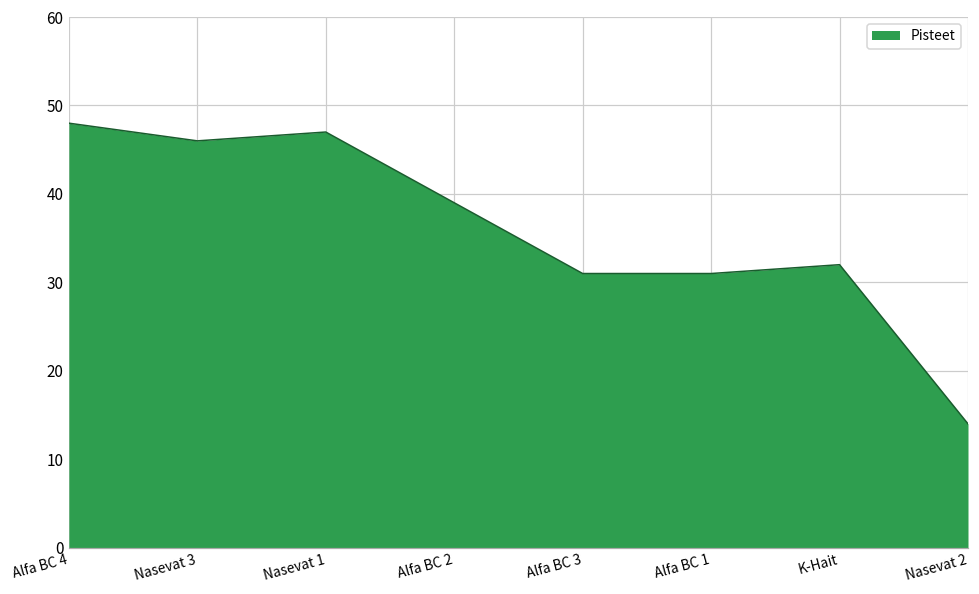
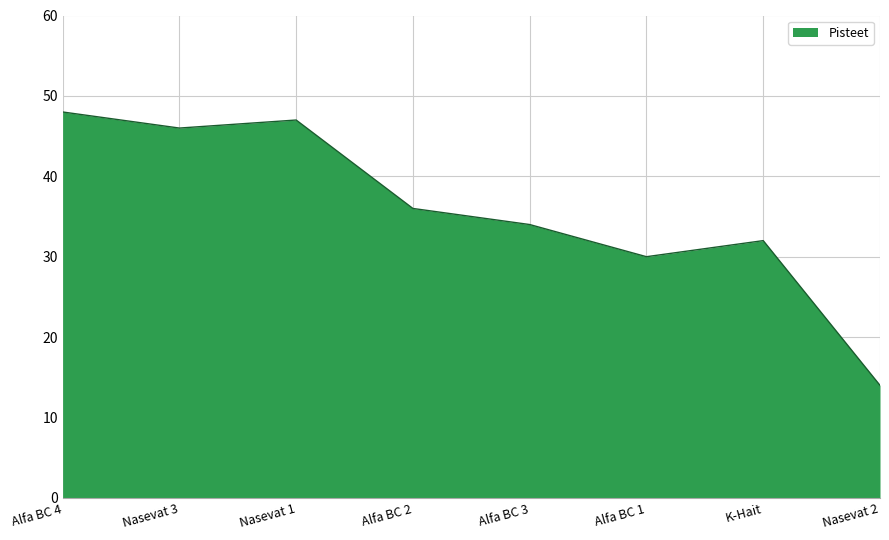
  {
    "Alfa BC 4": 48,
    "Nasevat 3": 46,
    "Nasevat 1": 47,
-   "Alfa BC 2": 39,
-   "Alfa BC 3": 31,
-   "Alfa BC 1": 31,
+   "Alfa BC 2": 36,
+   "Alfa BC 3": 34,
+   "Alfa BC 1": 30,
    "K-Hait": 32,
    "Nasevat 2": 14
  }
